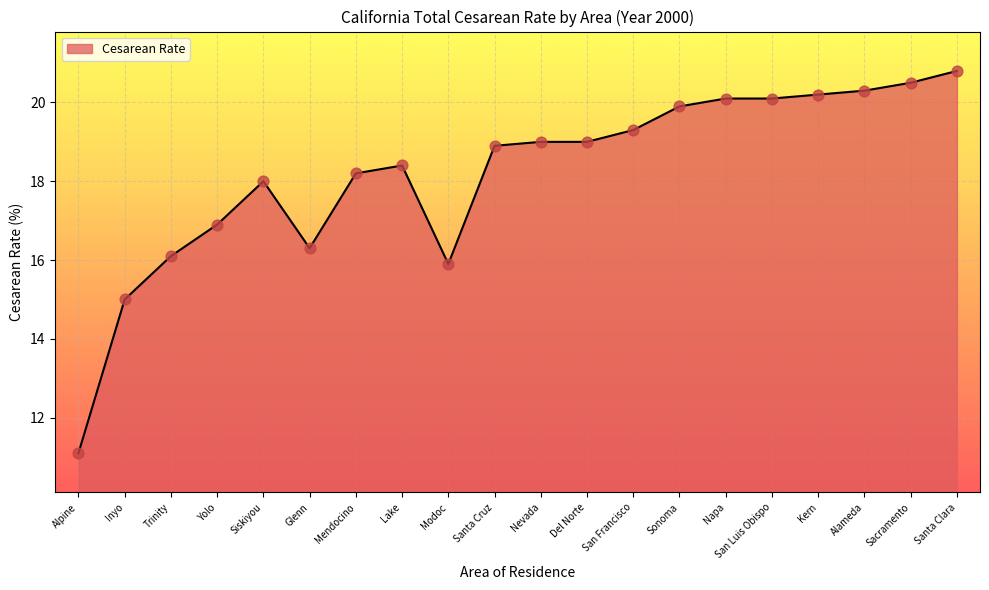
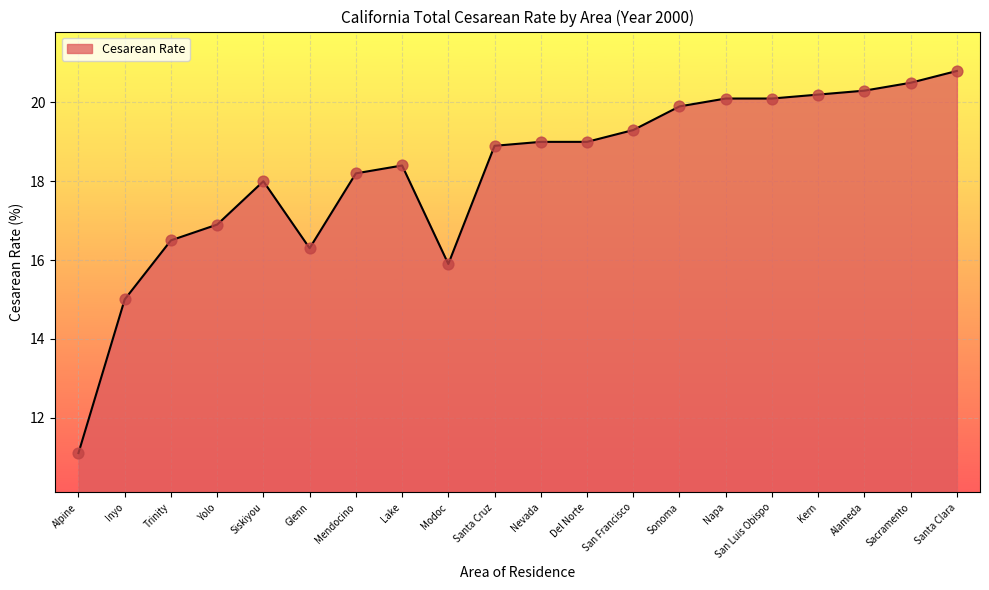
  {
    "Alpine": 11.1,
    "Inyo": 15.0,
-   "Trinity": 16.1,
+   "Trinity": 16.5,
    "Yolo": 16.9,
    "Siskiyou": 18.0,
    "Glenn": 16.3,
    "Mendocino": 18.2,
    "Lake": 18.4,
    "Modoc": 15.9,
    "Santa Cruz": 18.9,
    "Nevada": 19.0,
    "Del Norte": 19.0,
    "San Francisco": 19.3,
    "Sonoma": 19.9,
    "Napa": 20.1,
    "San Luis Obispo": 20.1,
    "Kern": 20.2,
    "Alameda": 20.3,
    "Sacramento": 20.5,
    "Santa Clara": 20.8
  }
